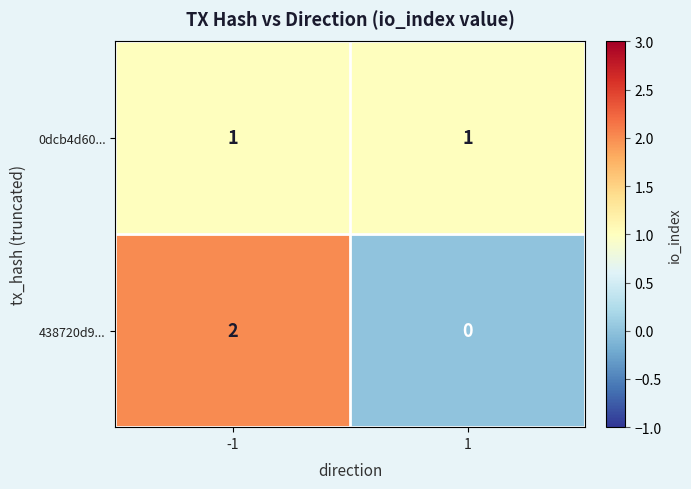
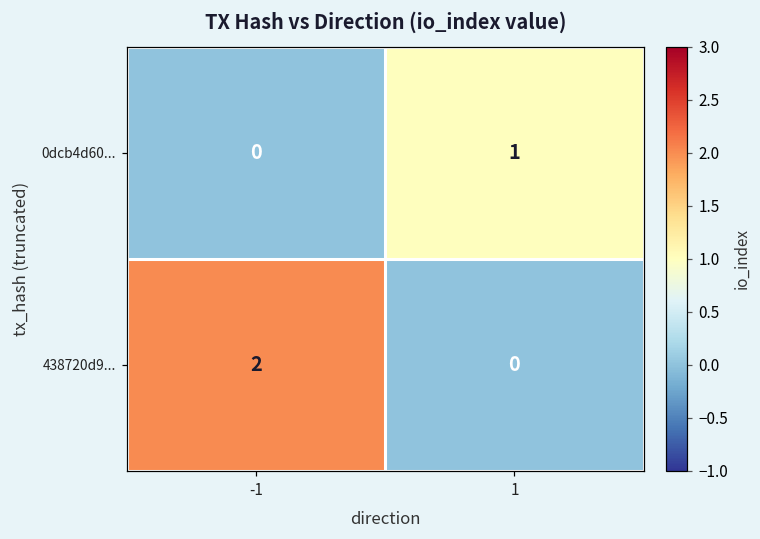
  {
    "0dcb4d60...": {
-     "-1": 1,
+     "-1": 0,
      "1": 1
    },
    "438720d9...": {
      "-1": 2,
      "1": 0
    }
  }
